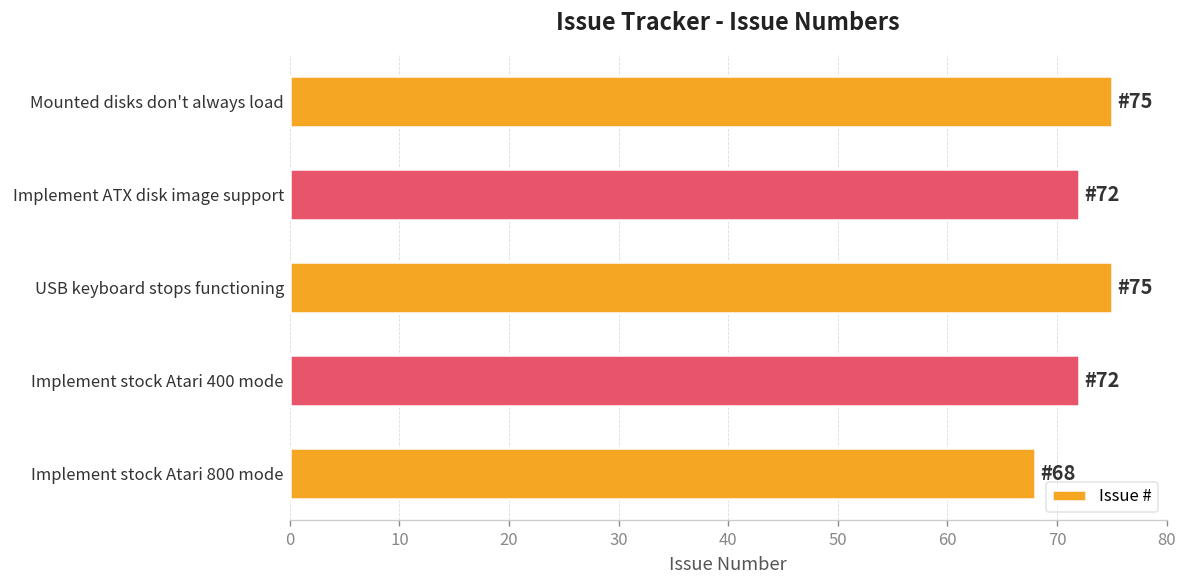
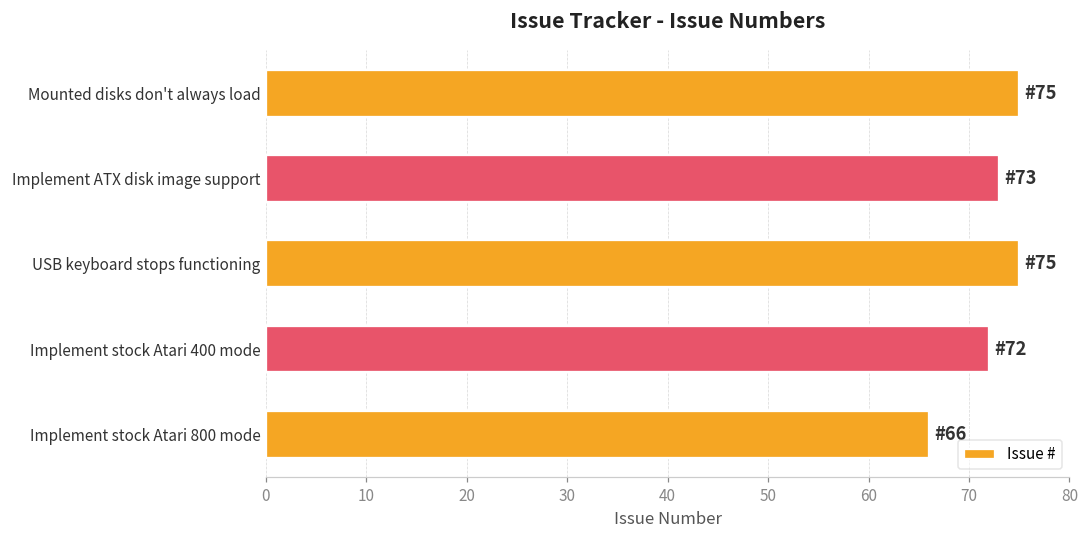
  {
    "Mounted disks don't always load": 75,
-   "Implement ATX disk image support": 72,
+   "Implement ATX disk image support": 73,
    "USB keyboard stops functioning": 75,
    "Implement stock Atari 400 mode": 72,
-   "Implement stock Atari 800 mode": 68
+   "Implement stock Atari 800 mode": 66
  }
